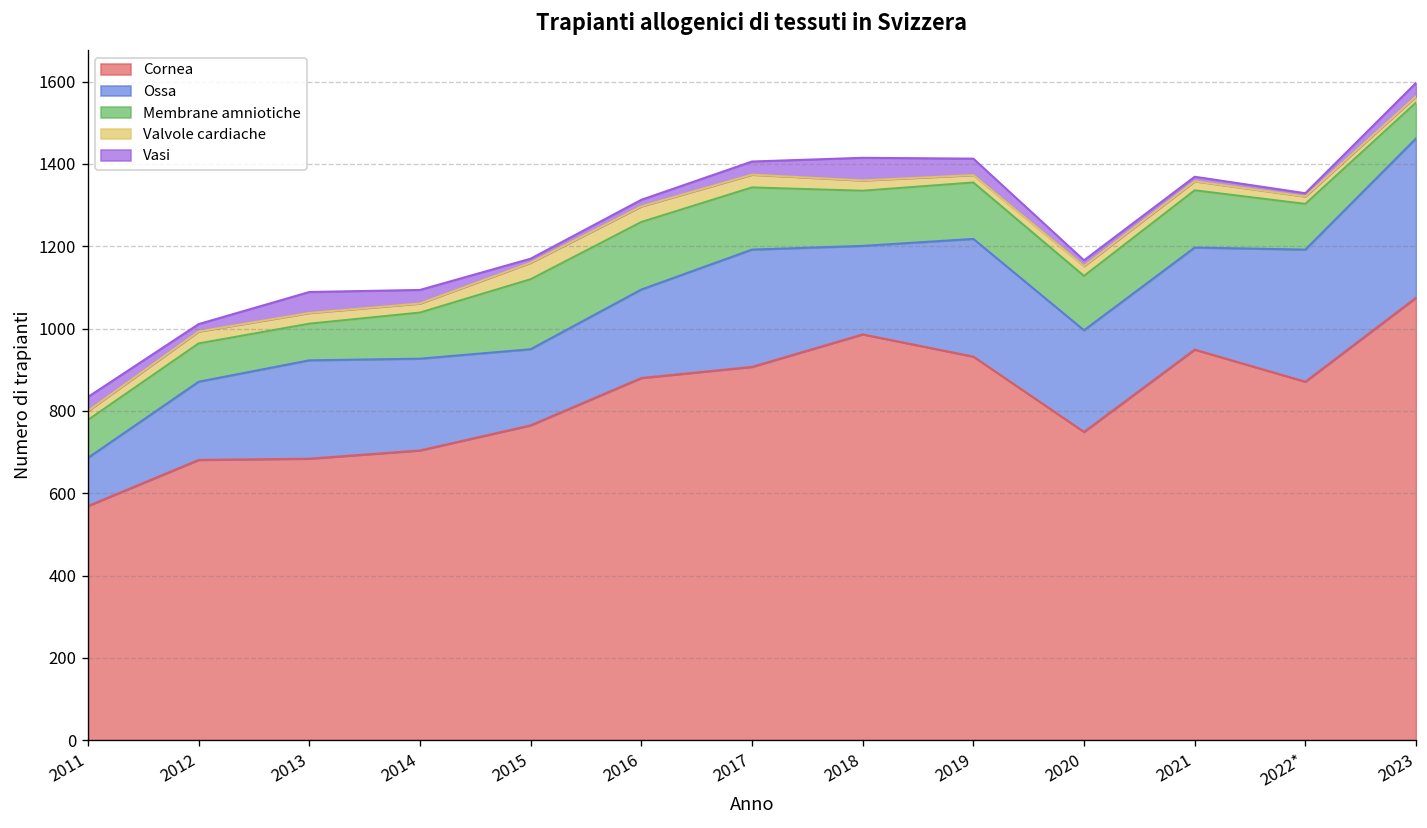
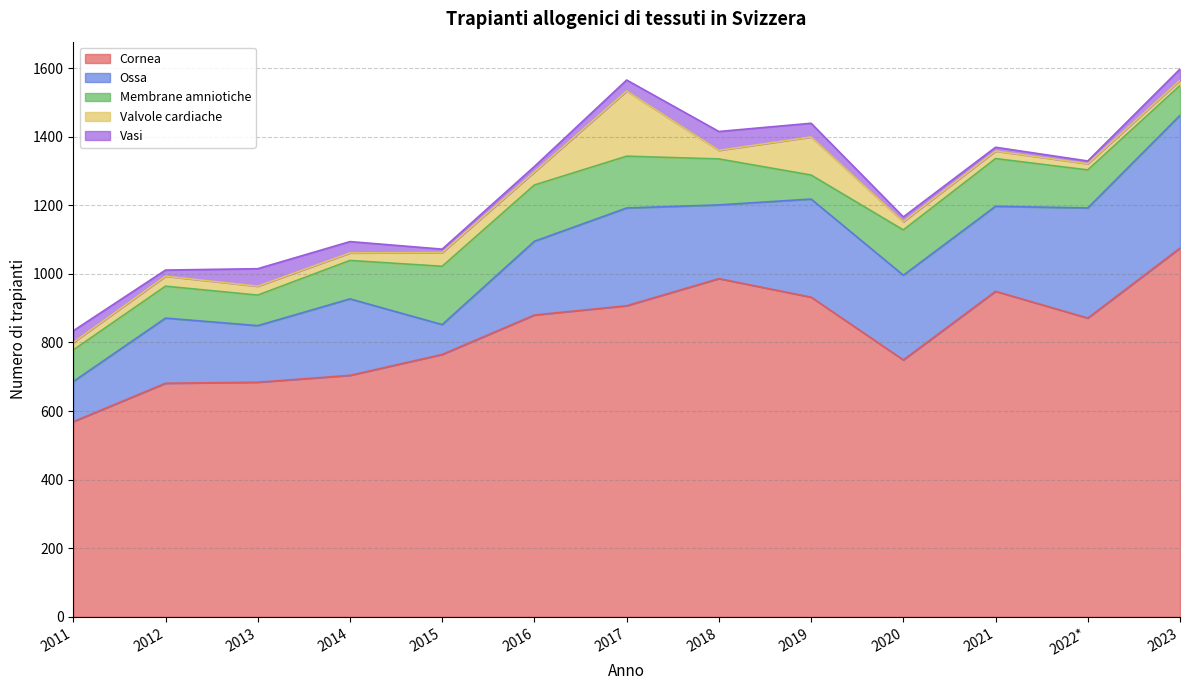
  {
    "Cornea": {
      "2011": 570,
      "2012": 680,
      "2013": 680,
      "2014": 700,
      "2015": 770,
      "2016": 880,
      "2017": 910,
      "2018": 990,
      "2019": 930,
      "2020": 750,
      "2021": 950,
      "2022*": 870,
      "2023": 1080
    },
    "Ossa": {
      "2011": 120,
      "2012": 190,
-     "2013": 240,
+     "2013": 170,
      "2014": 220,
-     "2015": 190,
+     "2015": 90,
      "2016": 220,
      "2017": 290,
      "2018": 220,
      "2019": 290,
      "2020": 250,
      "2021": 250,
      "2022*": 320,
      "2023": 390
    },
    "Membrane amniotiche": {
      "2011": 90,
      "2012": 90,
      "2013": 90,
      "2014": 110,
      "2015": 170,
      "2016": 160,
      "2017": 150,
      "2018": 130,
-     "2019": 140,
+     "2019": 70,
      "2020": 130,
      "2021": 140,
      "2022*": 110,
      "2023": 90
    },
    "Valvole cardiache": {
      "2011": 20,
      "2012": 30,
      "2013": 30,
      "2014": 20,
      "2015": 40,
      "2016": 40,
-     "2017": 30,
+     "2017": 190,
      "2018": 30,
-     "2019": 20,
+     "2019": 110,
      "2020": 20,
      "2021": 20,
      "2022*": 20,
      "2023": 20
    },
    "Vasi": {
      "2011": 30,
      "2012": 20,
      "2013": 50,
      "2014": 30,
      "2015": 10,
      "2016": 20,
      "2017": 30,
      "2018": 60,
      "2019": 40,
      "2020": 10,
      "2021": 10,
      "2022*": 10,
      "2023": 30
    }
  }
